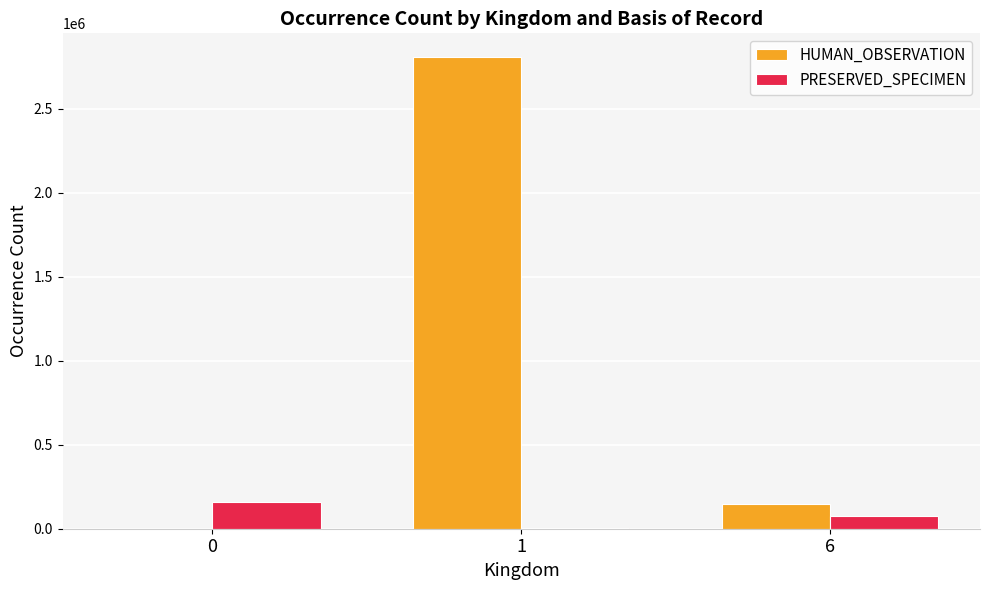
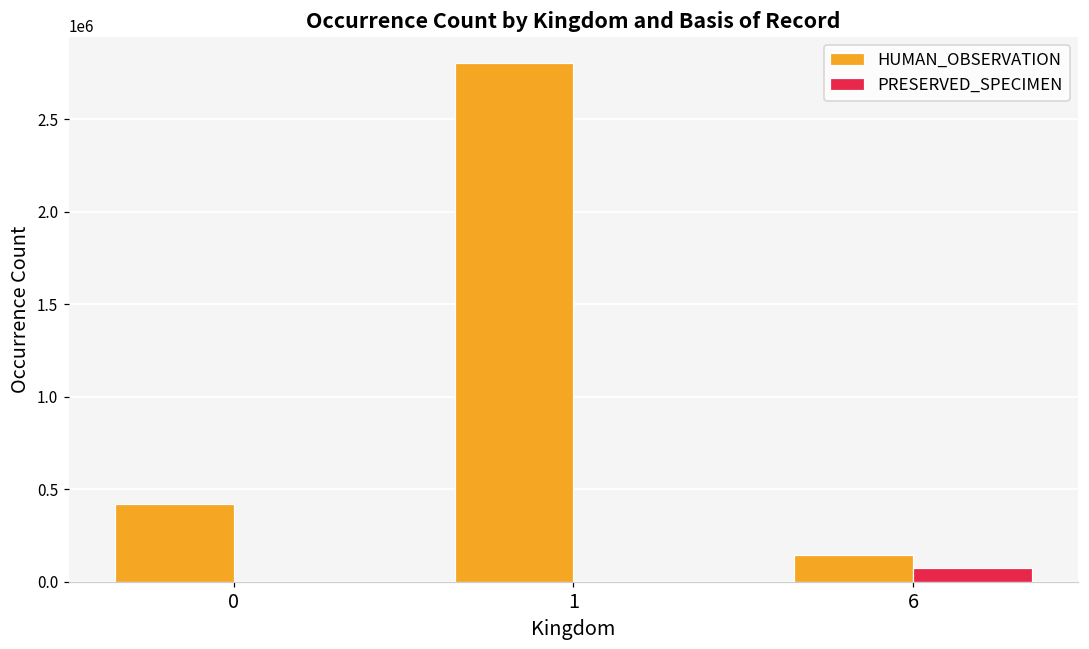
  {
    "HUMAN_OBSERVATION": {
-     "0": 0,
+     "0": 420000,
      "1": 2810000,
      "6": 150000
    },
    "PRESERVED_SPECIMEN": {
-     "0": 160000,
+     "0": 0,
      "6": 80000
    }
  }
